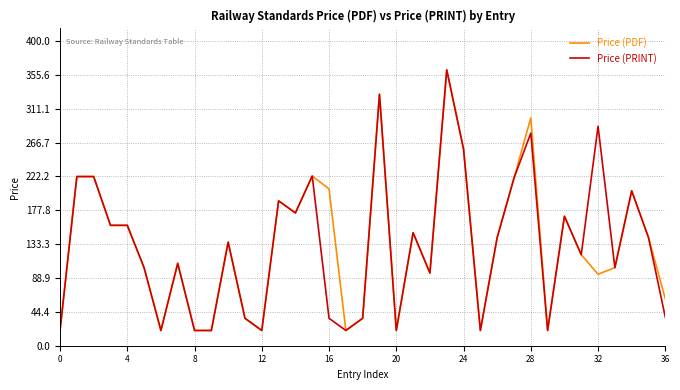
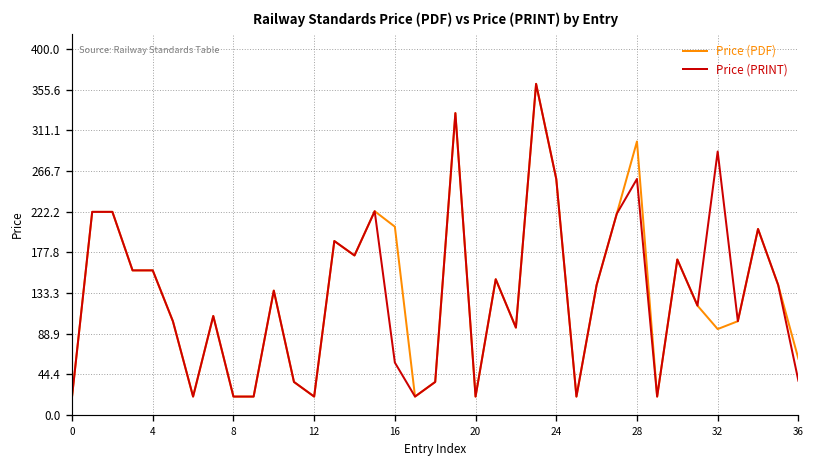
  {
    "Price (PDF)": {
      "16": 210,
      "28": 300,
      "32": 90,
      "36": 60
    },
    "Price (PRINT)": {
-     "16": 40,
-     "28": 280,
+     "16": 60,
+     "28": 260,
      "32": 290,
      "36": 40
    }
  }
